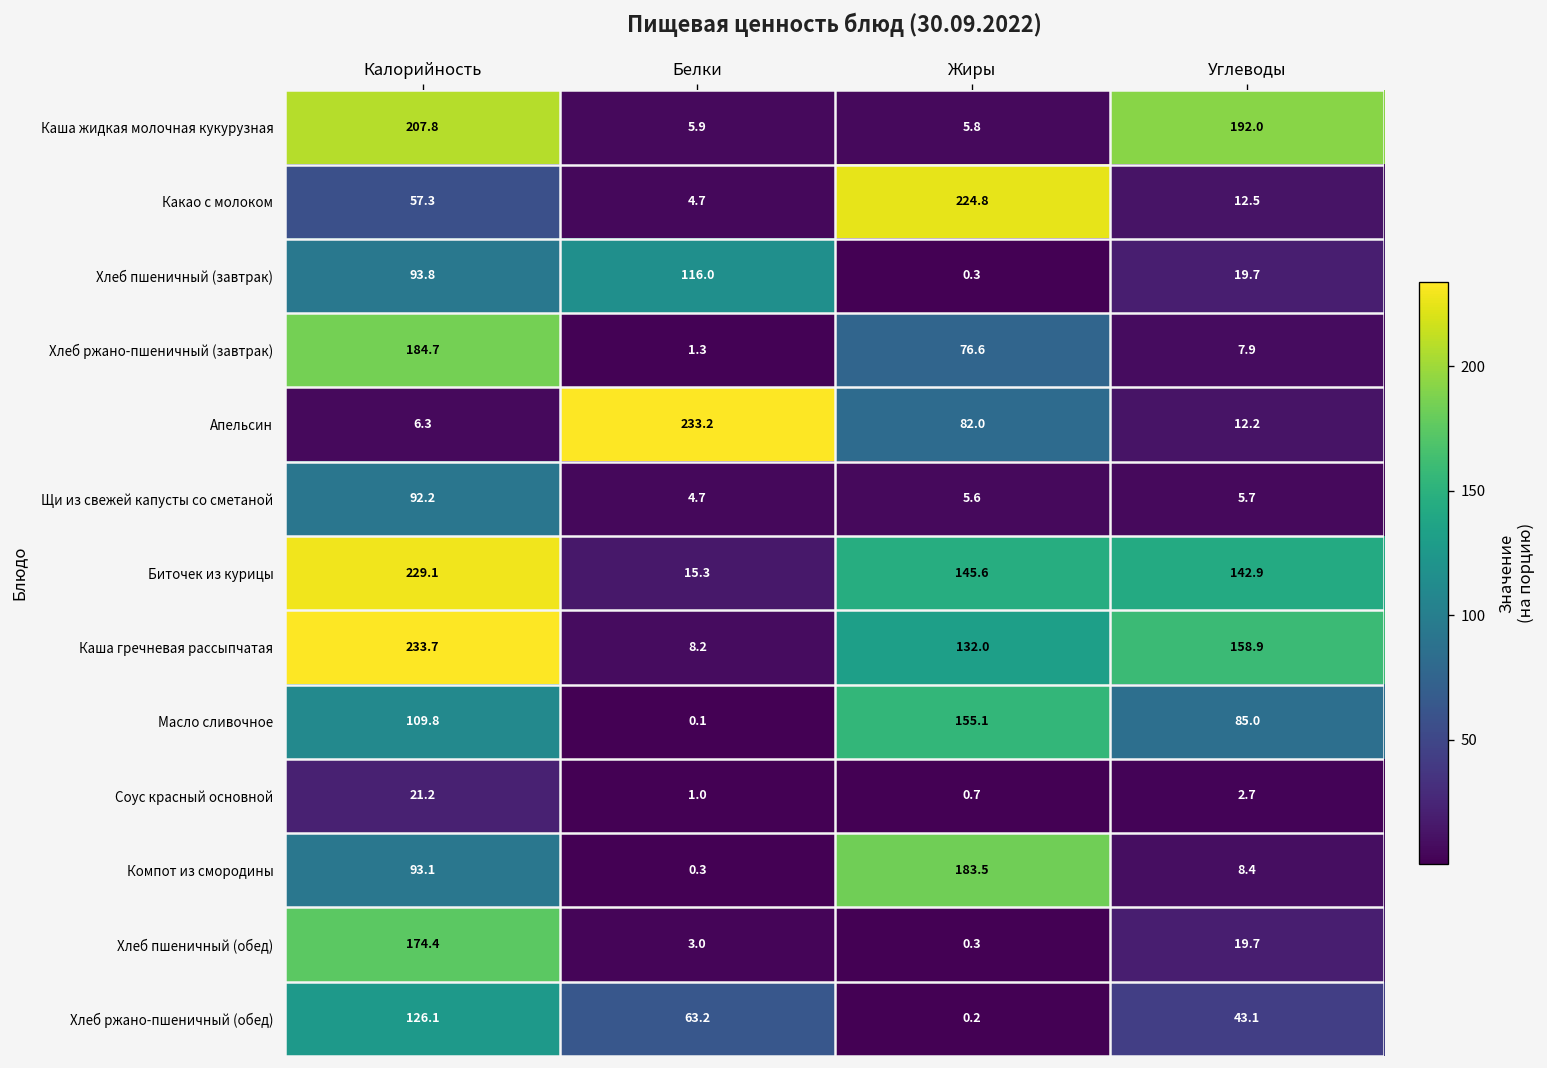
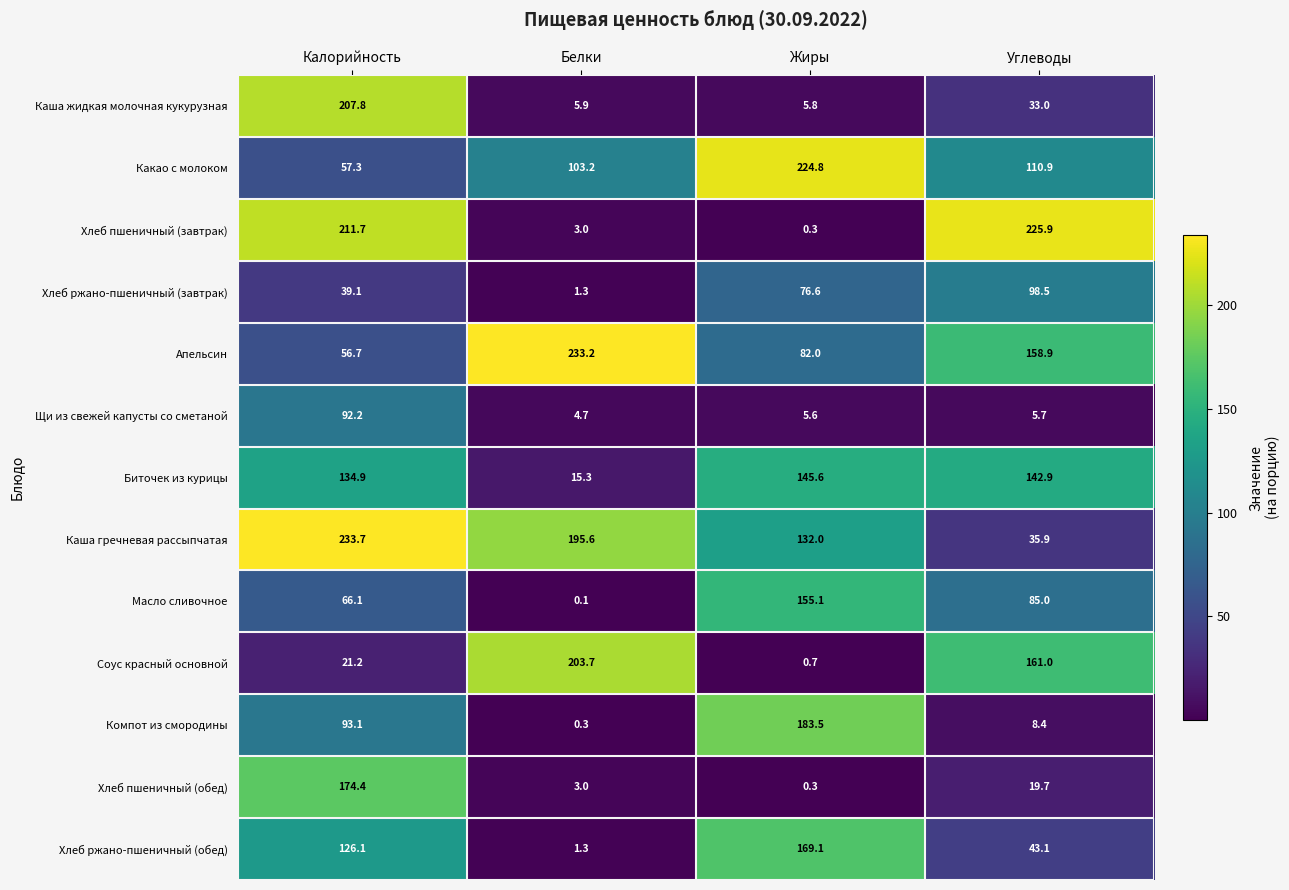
  {
    "Каша жидкая молочная кукурузная": {
      "Калорийность": 207.8,
      "Белки": 5.9,
      "Жиры": 5.8,
-     "Углеводы": 192.0
+     "Углеводы": 33.0
    },
    "Какао с молоком": {
      "Калорийность": 57.3,
-     "Белки": 4.7,
+     "Белки": 103.2,
      "Жиры": 224.8,
-     "Углеводы": 12.5
+     "Углеводы": 110.9
    },
    "Хлеб пшеничный (завтрак)": {
-     "Калорийность": 93.8,
-     "Белки": 116.0,
+     "Калорийность": 211.7,
+     "Белки": 3.0,
      "Жиры": 0.3,
-     "Углеводы": 19.7
+     "Углеводы": 225.9
    },
    "Хлеб ржано-пшеничный (завтрак)": {
-     "Калорийность": 184.7,
+     "Калорийность": 39.1,
      "Белки": 1.3,
      "Жиры": 76.6,
-     "Углеводы": 7.9
+     "Углеводы": 98.5
    },
    "Апельсин": {
-     "Калорийность": 6.3,
+     "Калорийность": 56.7,
      "Белки": 233.2,
      "Жиры": 82.0,
-     "Углеводы": 12.2
+     "Углеводы": 158.9
    },
    "Щи из свежей капусты со сметаной": {
      "Калорийность": 92.2,
      "Белки": 4.7,
      "Жиры": 5.6,
      "Углеводы": 5.7
    },
    "Биточек из курицы": {
-     "Калорийность": 229.1,
+     "Калорийность": 134.9,
      "Белки": 15.3,
      "Жиры": 145.6,
      "Углеводы": 142.9
    },
    "Каша гречневая рассыпчатая": {
      "Калорийность": 233.7,
-     "Белки": 8.2,
+     "Белки": 195.6,
      "Жиры": 132.0,
-     "Углеводы": 158.9
+     "Углеводы": 35.9
    },
    "Масло сливочное": {
-     "Калорийность": 109.8,
+     "Калорийность": 66.1,
      "Белки": 0.1,
      "Жиры": 155.1,
      "Углеводы": 85.0
    },
    "Соус красный основной": {
      "Калорийность": 21.2,
-     "Белки": 1.0,
+     "Белки": 203.7,
      "Жиры": 0.7,
-     "Углеводы": 2.7
+     "Углеводы": 161.0
    },
    "Компот из смородины": {
      "Калорийность": 93.1,
      "Белки": 0.3,
      "Жиры": 183.5,
      "Углеводы": 8.4
    },
    "Хлеб пшеничный (обед)": {
      "Калорийность": 174.4,
      "Белки": 3.0,
      "Жиры": 0.3,
      "Углеводы": 19.7
    },
    "Хлеб ржано-пшеничный (обед)": {
      "Калорийность": 126.1,
-     "Белки": 63.2,
-     "Жиры": 0.2,
+     "Белки": 1.3,
+     "Жиры": 169.1,
      "Углеводы": 43.1
    }
  }
